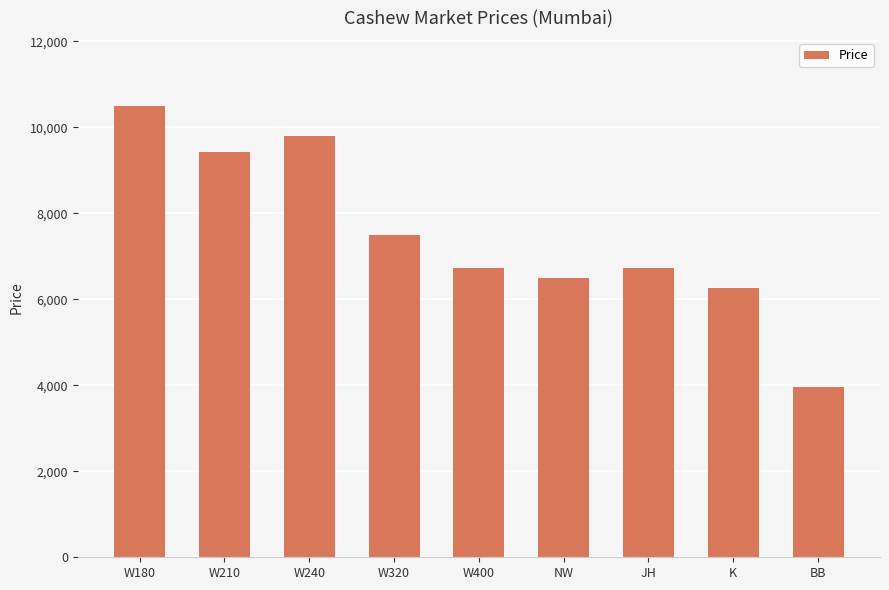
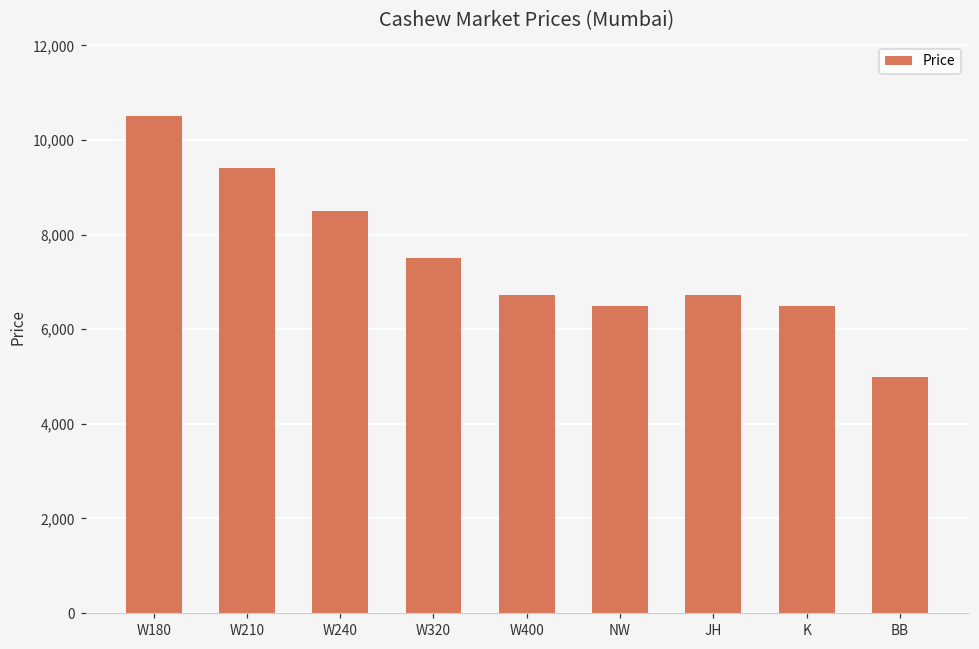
  {
    "W180": "10,500",
    "W210": "9,400",
-   "W240": "9,800",
+   "W240": "8,500",
    "W320": "7,500",
    "W400": "6,700",
    "NW": "6,500",
    "JH": "6,700",
-   "K": "6,300",
-   "BB": "4,000"
+   "K": "6,500",
+   "BB": "5,000"
  }
